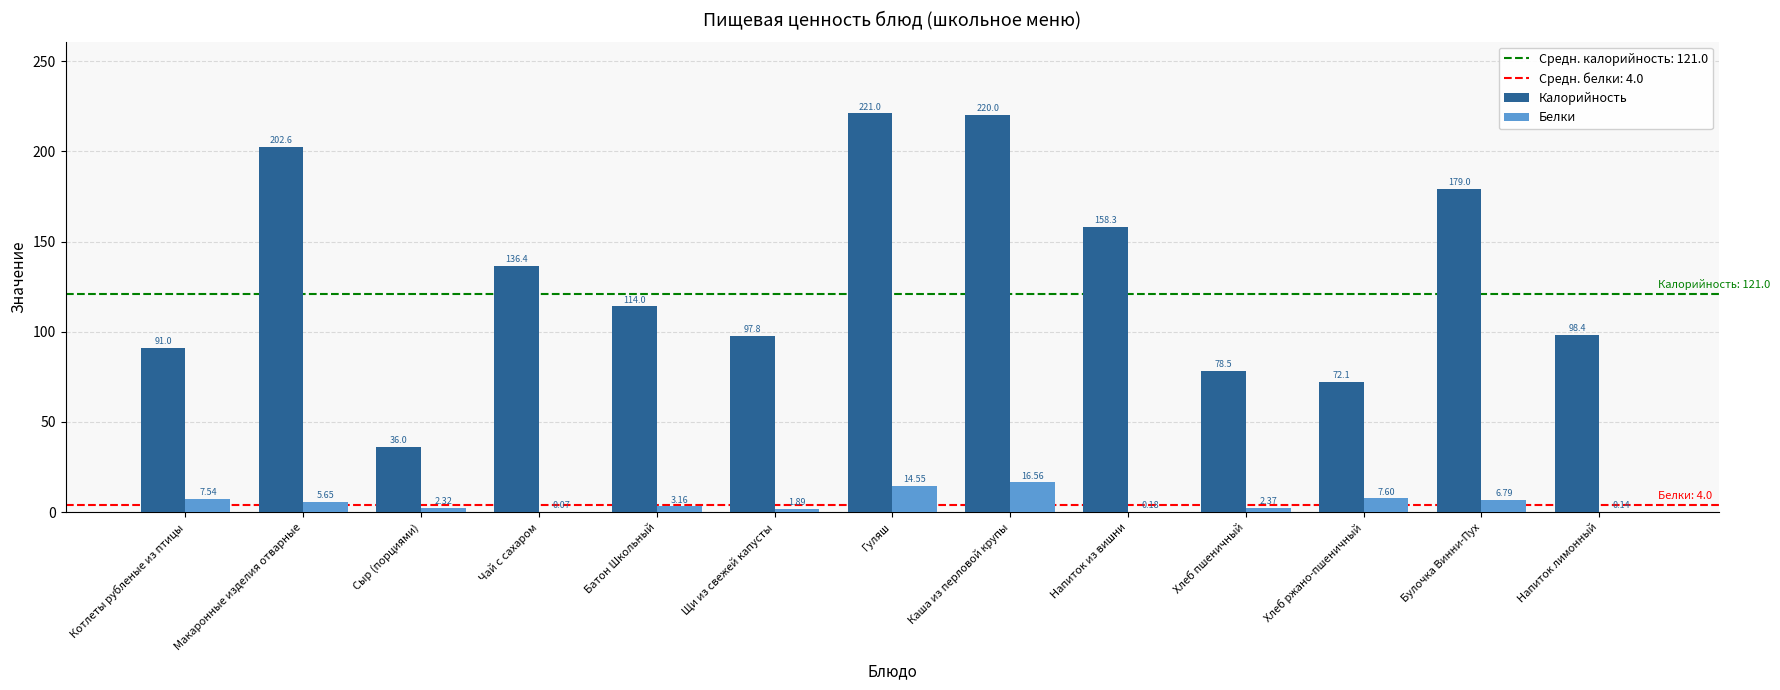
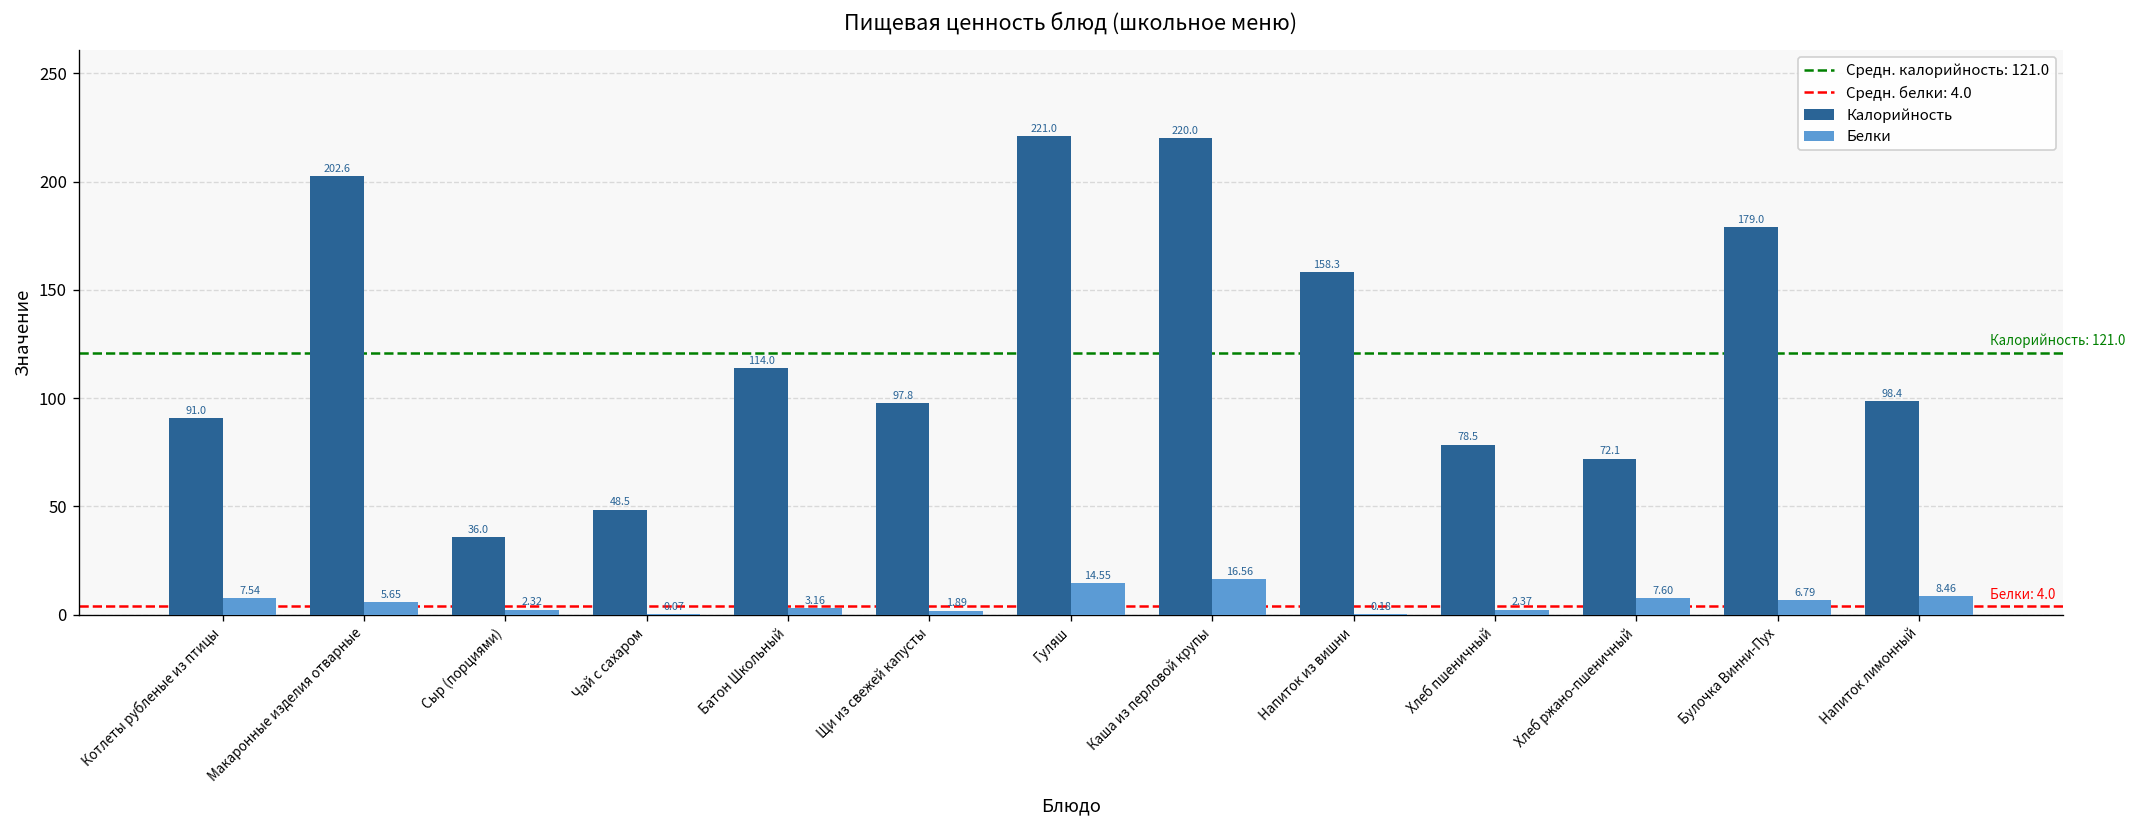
  {
    "Калорийность": {
      "Котлеты рубленые из птицы": 91.0,
      "Макаронные изделия отварные": 202.6,
      "Сыр (порциями)": 36.0,
-     "Чай с сахаром": 136.4,
+     "Чай с сахаром": 48.5,
      "Батон Школьный": 114.0,
      "Щи из свежей капусты": 97.8,
      "Гуляш": 221.0,
      "Каша из перловой крупы": 220.0,
      "Напиток из вишни": 158.3,
      "Хлеб пшеничный": 78.5,
      "Хлеб ржано-пшеничный": 72.1,
      "Булочка Винни-Пух": 179.0,
      "Напиток лимонный": 98.4
    },
    "Белки": {
      "Котлеты рубленые из птицы": 7.54,
      "Макаронные изделия отварные": 5.65,
      "Сыр (порциями)": 2.32,
      "Чай с сахаром": 0.07,
      "Батон Школьный": 3.16,
      "Щи из свежей капусты": 1.89,
      "Гуляш": 14.55,
      "Каша из перловой крупы": 16.56,
      "Напиток из вишни": 0.18,
      "Хлеб пшеничный": 2.37,
      "Хлеб ржано-пшеничный": 7.60,
      "Булочка Винни-Пух": 6.79,
-     "Напиток лимонный": 0.14
+     "Напиток лимонный": 8.46
    }
  }
